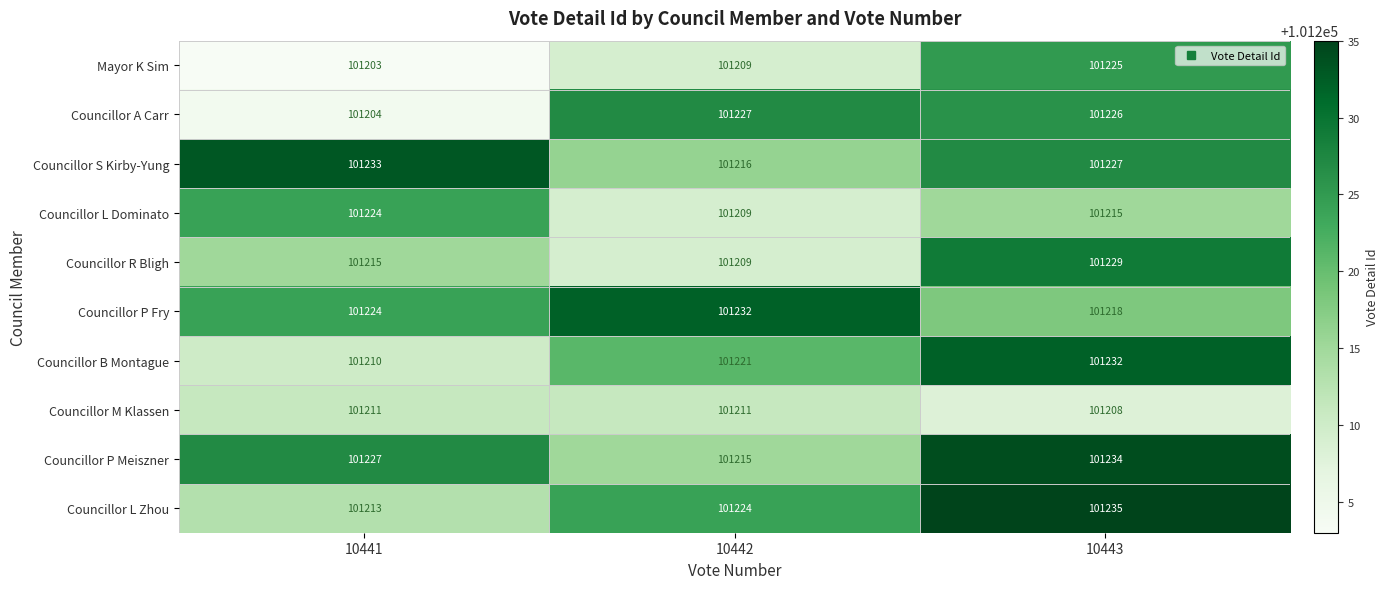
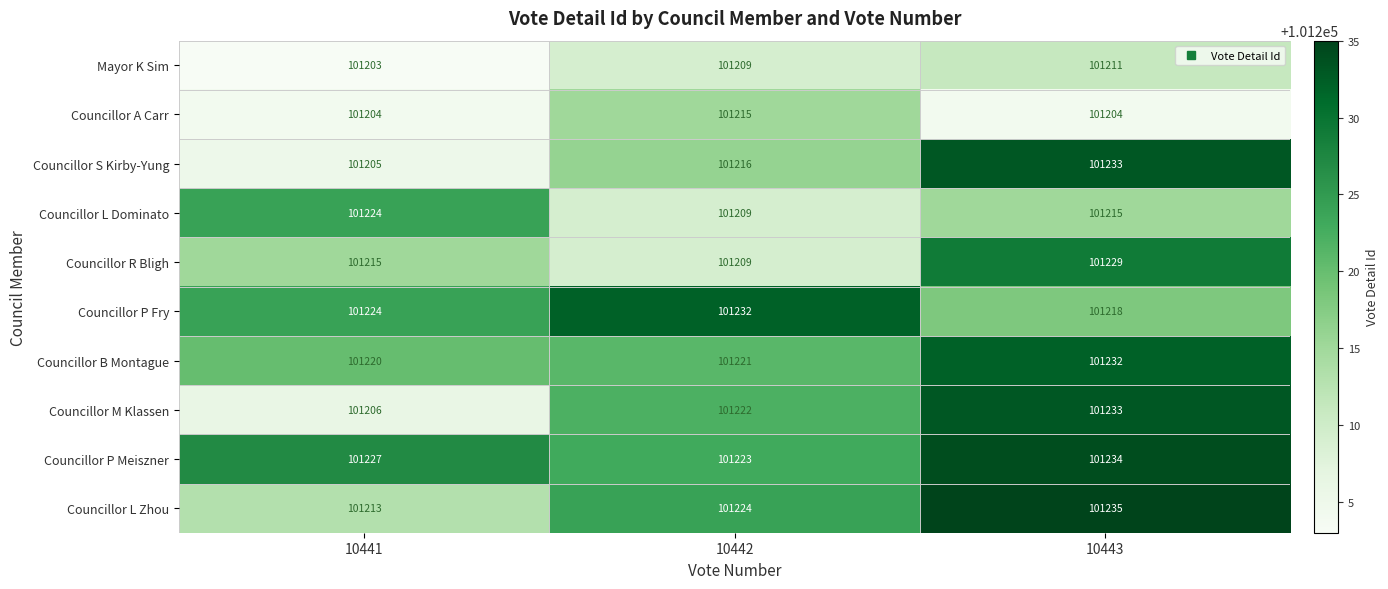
  {
    "Mayor K Sim": {
      "10441": 101203,
      "10442": 101209,
-     "10443": 101225
+     "10443": 101211
    },
    "Councillor A Carr": {
      "10441": 101204,
-     "10442": 101227,
-     "10443": 101226
+     "10442": 101215,
+     "10443": 101204
    },
    "Councillor S Kirby-Yung": {
-     "10441": 101233,
+     "10441": 101205,
      "10442": 101216,
-     "10443": 101227
+     "10443": 101233
    },
    "Councillor L Dominato": {
      "10441": 101224,
      "10442": 101209,
      "10443": 101215
    },
    "Councillor R Bligh": {
      "10441": 101215,
      "10442": 101209,
      "10443": 101229
    },
    "Councillor P Fry": {
      "10441": 101224,
      "10442": 101232,
      "10443": 101218
    },
    "Councillor B Montague": {
-     "10441": 101210,
+     "10441": 101220,
      "10442": 101221,
      "10443": 101232
    },
    "Councillor M Klassen": {
-     "10441": 101211,
-     "10442": 101211,
-     "10443": 101208
+     "10441": 101206,
+     "10442": 101222,
+     "10443": 101233
    },
    "Councillor P Meiszner": {
      "10441": 101227,
-     "10442": 101215,
+     "10442": 101223,
      "10443": 101234
    },
    "Councillor L Zhou": {
      "10441": 101213,
      "10442": 101224,
      "10443": 101235
    }
  }
